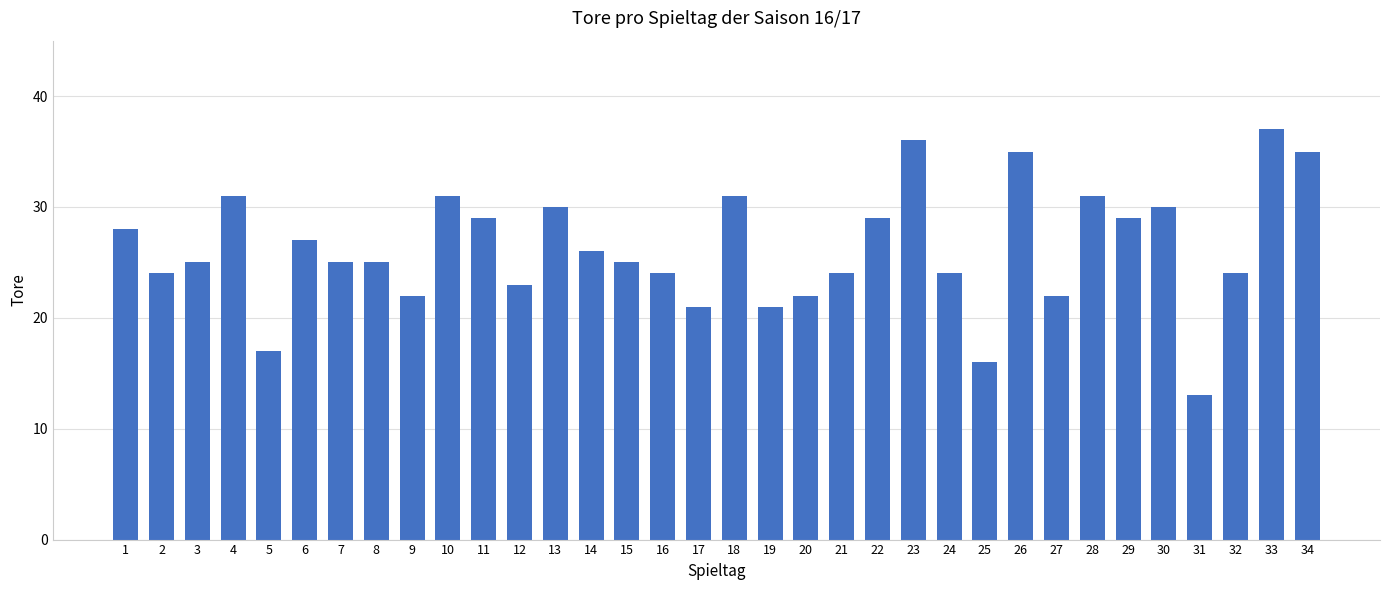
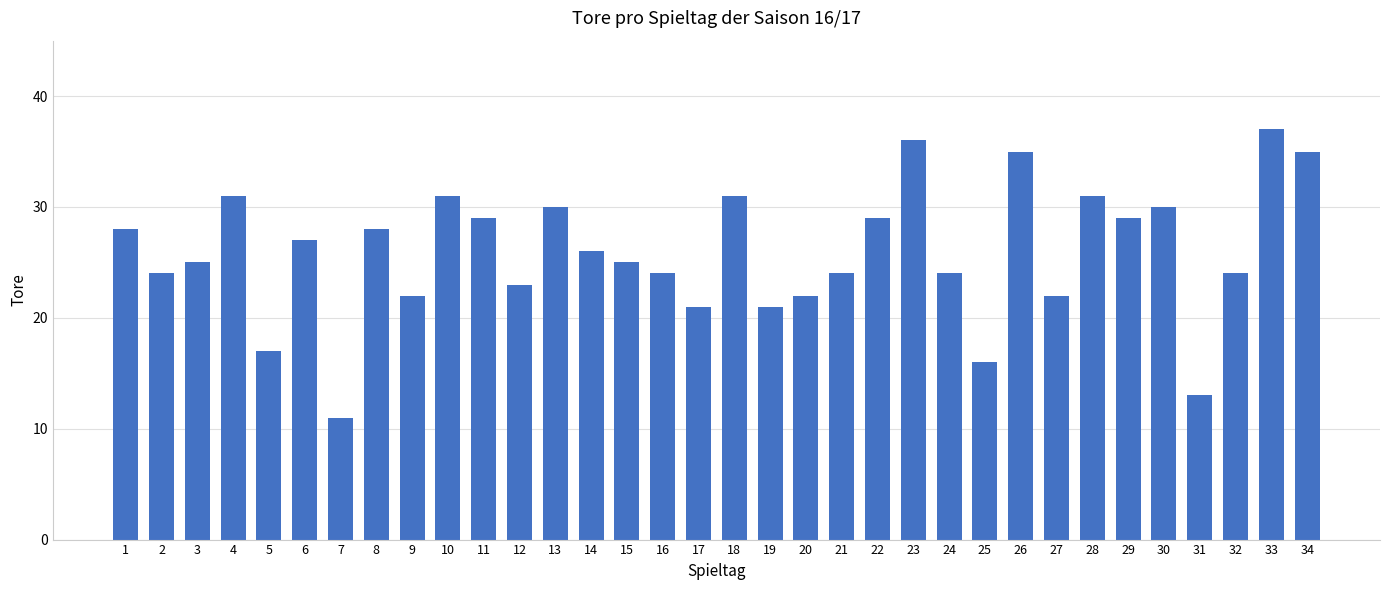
  {
    "1": 28,
    "2": 24,
    "3": 25,
    "4": 31,
    "5": 17,
    "6": 27,
-   "7": 25,
-   "8": 25,
+   "7": 11,
+   "8": 28,
    "9": 22,
    "10": 31,
    "11": 29,
    "12": 23,
    "13": 30,
    "14": 26,
    "15": 25,
    "16": 24,
    "17": 21,
    "18": 31,
    "19": 21,
    "20": 22,
    "21": 24,
    "22": 29,
    "23": 36,
    "24": 24,
    "25": 16,
    "26": 35,
    "27": 22,
    "28": 31,
    "29": 29,
    "30": 30,
    "31": 13,
    "32": 24,
    "33": 37,
    "34": 35
  }
